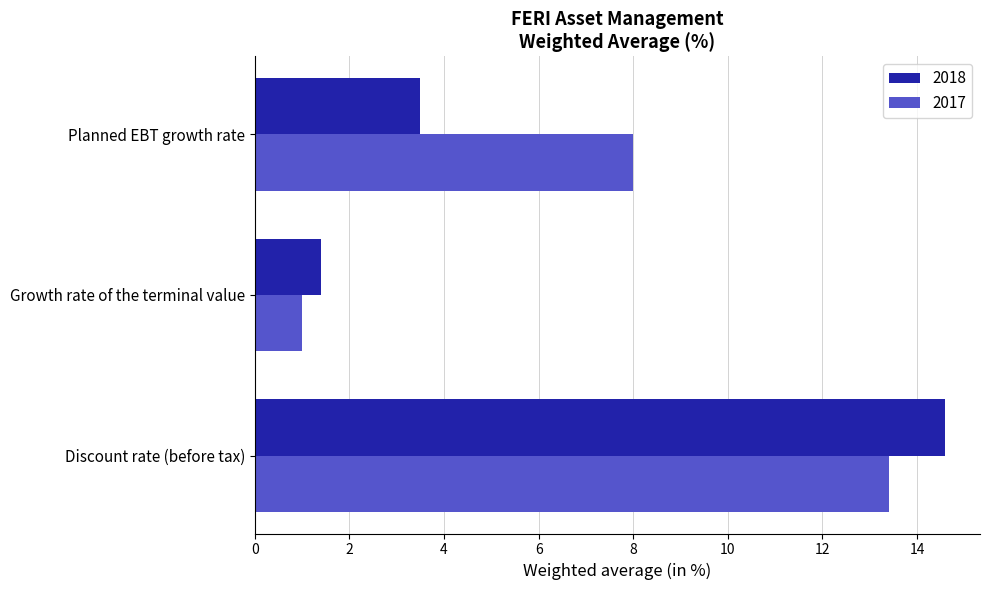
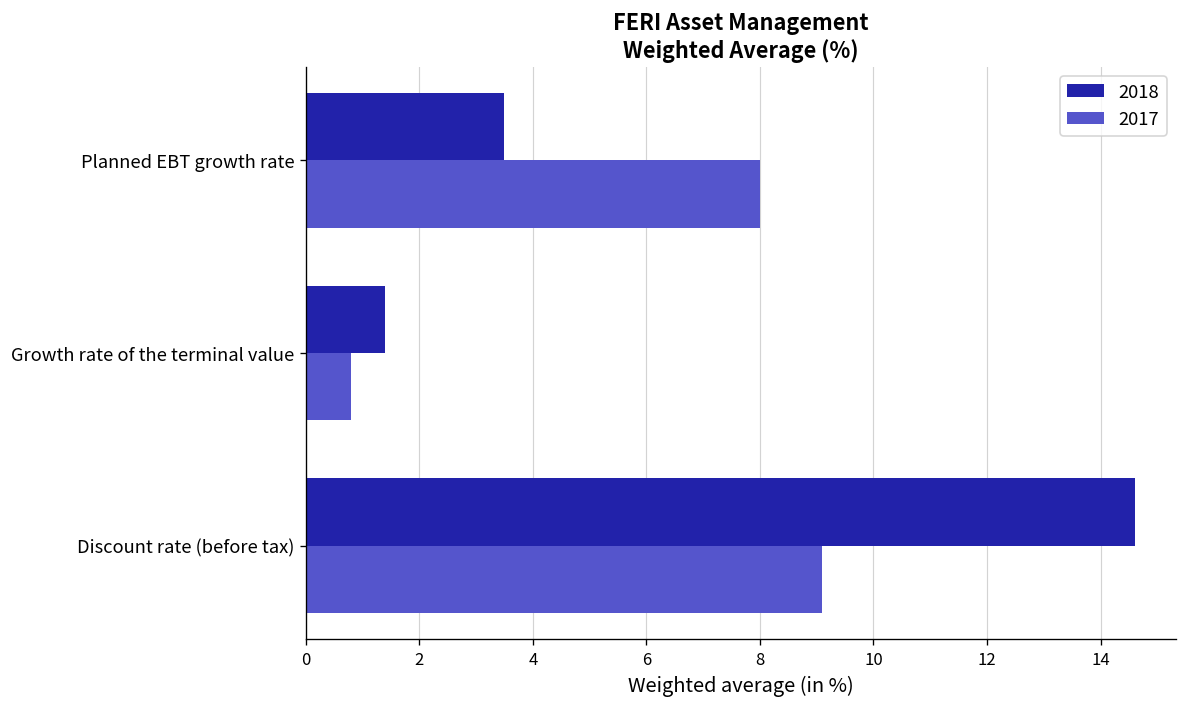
  {
    "2018": {
      "Planned EBT growth rate": 3.5,
      "Growth rate of the terminal value": 1.4,
      "Discount rate (before tax)": 14.6
    },
    "2017": {
      "Planned EBT growth rate": 8.0,
-     "Growth rate of the terminal value": 1.0,
-     "Discount rate (before tax)": 13.4
+     "Growth rate of the terminal value": 0.8,
+     "Discount rate (before tax)": 9.1
    }
  }
